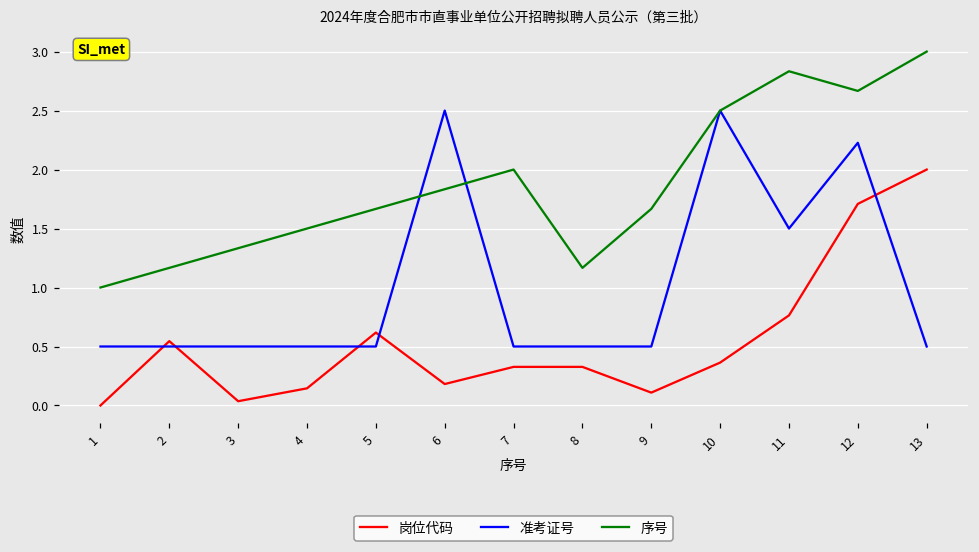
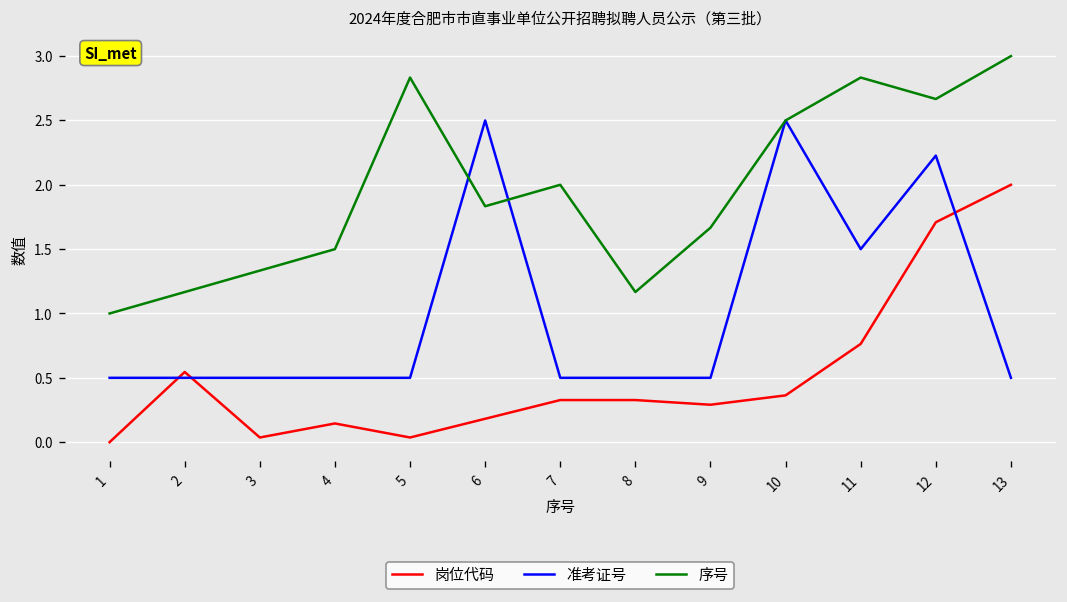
  {
    "岗位代码": {
      "1": 0.00,
      "2": 0.55,
      "3": 0.04,
      "4": 0.15,
-     "5": 0.62,
+     "5": 0.04,
      "6": 0.18,
      "7": 0.33,
      "8": 0.33,
-     "9": 0.11,
+     "9": 0.29,
      "10": 0.36,
      "11": 0.76,
      "12": 1.71,
      "13": 2.00
    },
    "准考证号": {
      "1": 0.50,
      "2": 0.50,
      "3": 0.50,
      "4": 0.50,
      "5": 0.50,
      "6": 2.50,
      "7": 0.50,
      "8": 0.50,
      "9": 0.50,
      "11": 1.50,
      "12": 2.23,
      "13": 0.50
    },
    "序号": {
      "1": 1.00,
      "2": 1.17,
      "3": 1.33,
      "4": 1.50,
-     "5": 1.67,
+     "5": 2.83,
      "6": 1.83,
      "7": 2.00,
      "8": 1.17,
      "9": 1.67,
      "11": 2.83,
      "12": 2.67,
      "13": 3.00
    }
  }
